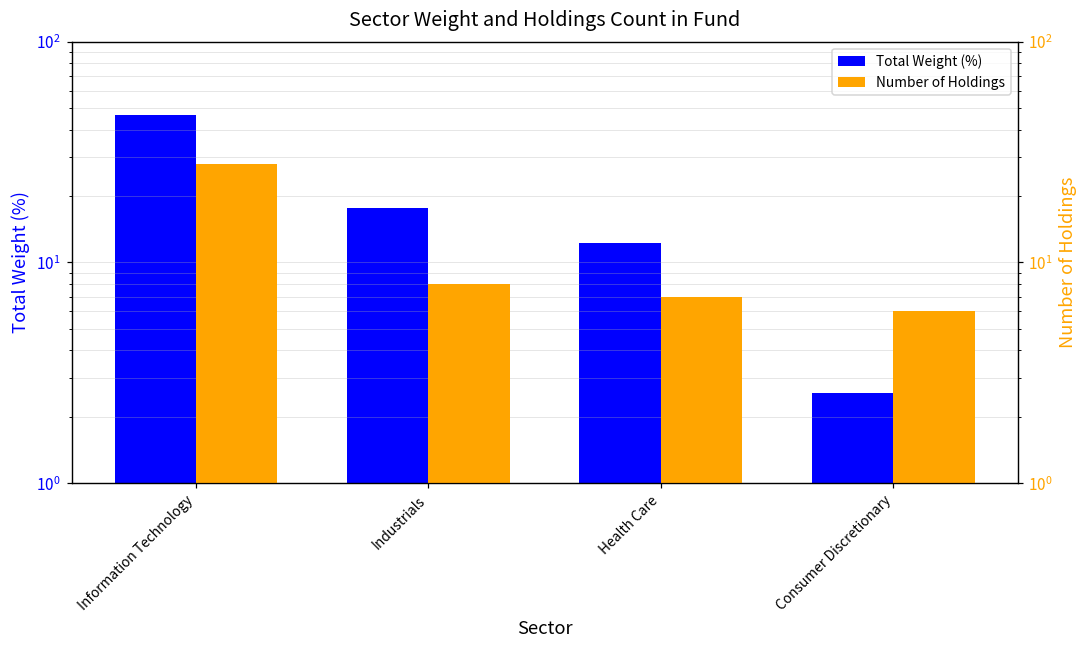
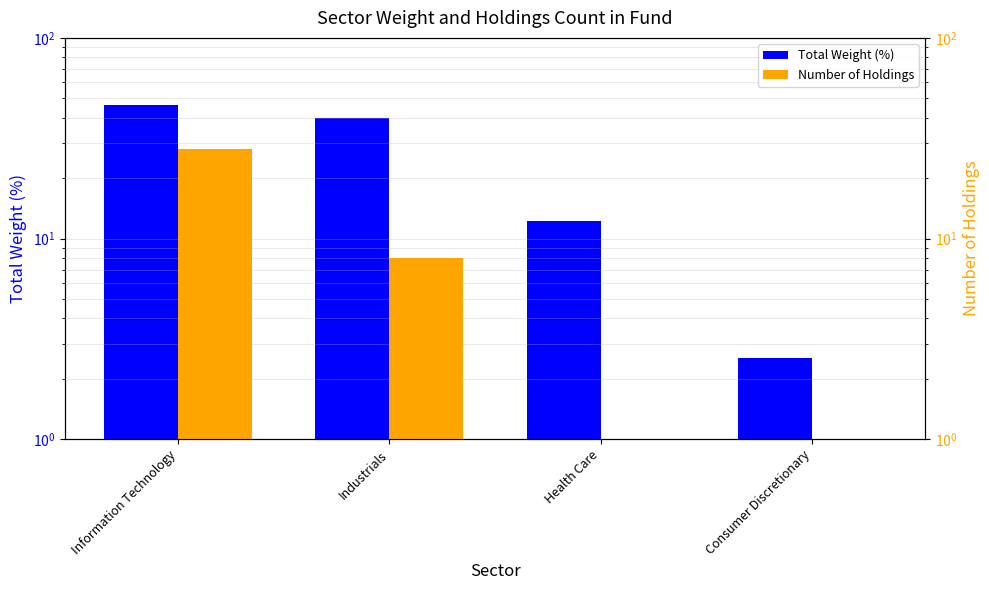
  {
    "Total Weight (%)": {
      "Information Technology": 46,
-     "Industrials": 18,
+     "Industrials": 40,
      "Health Care": 12,
      "Consumer Discretionary": 2.6
    },
    "Number of Holdings": {
      "Information Technology": 28,
      "Industrials": 8,
-     "Health Care": 7,
-     "Consumer Discretionary": 6
+     "Health Care": 1,
+     "Consumer Discretionary": 1
    }
  }
